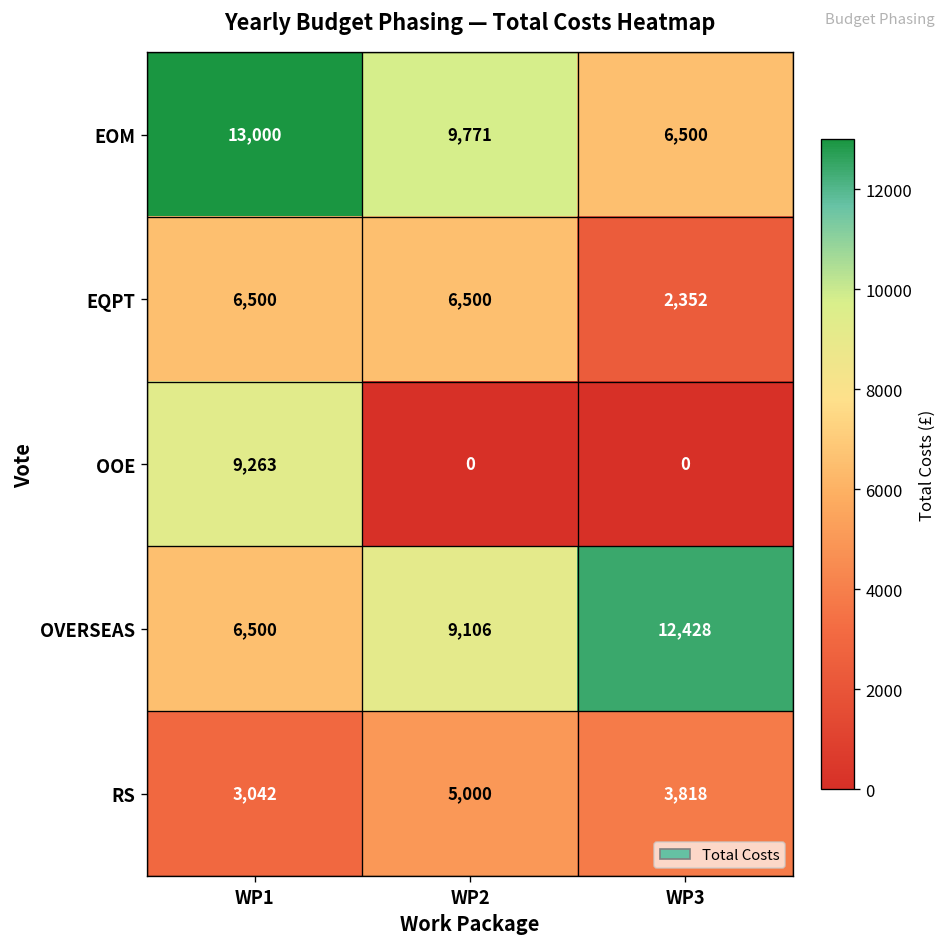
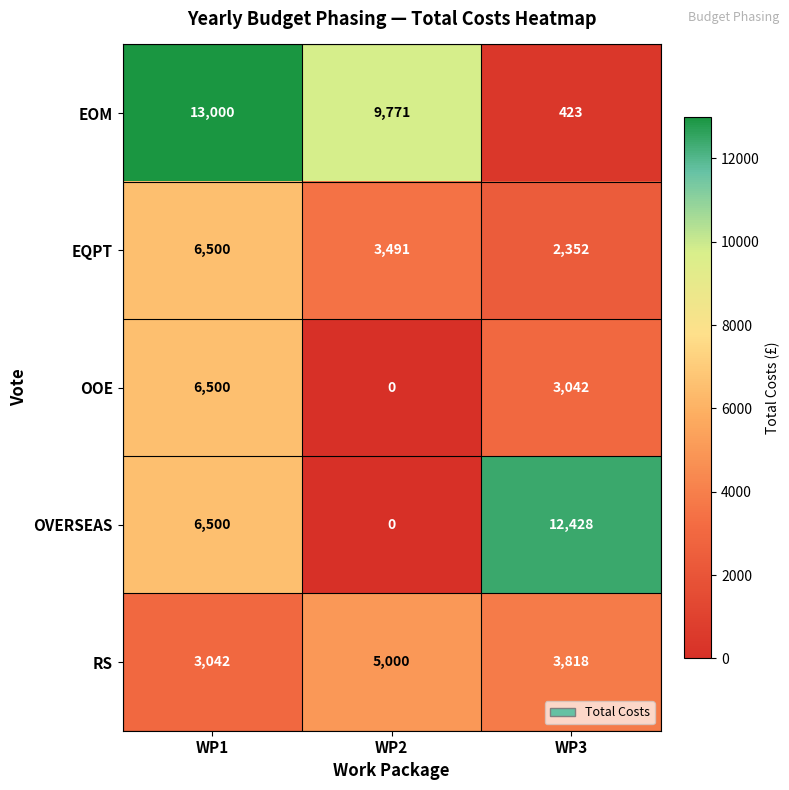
  {
    "EOM": {
      "WP1": "13,000",
      "WP2": "9,771",
-     "WP3": "6,500"
+     "WP3": "423"
    },
    "EQPT": {
      "WP1": "6,500",
-     "WP2": "6,500",
+     "WP2": "3,491",
      "WP3": "2,352"
    },
    "OOE": {
-     "WP1": "9,263",
+     "WP1": "6,500",
      "WP2": "0",
-     "WP3": "0"
+     "WP3": "3,042"
    },
    "OVERSEAS": {
      "WP1": "6,500",
-     "WP2": "9,106",
+     "WP2": "0",
      "WP3": "12,428"
    },
    "RS": {
      "WP1": "3,042",
      "WP2": "5,000",
      "WP3": "3,818"
    }
  }
